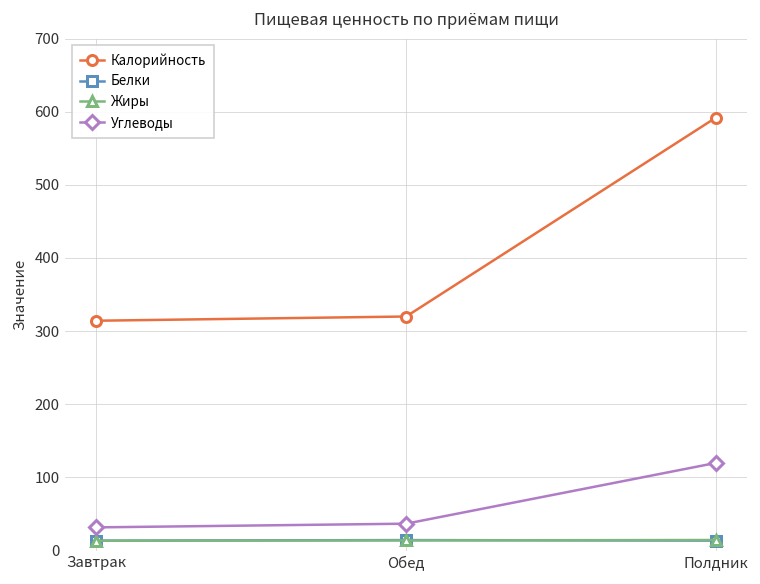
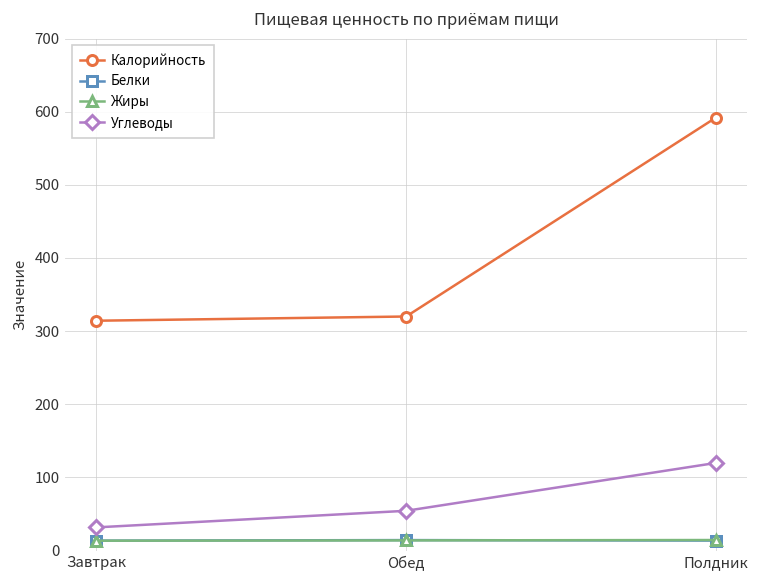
  {
    "Калорийность": {
      "Завтрак": 310,
      "Обед": 320,
      "Полдник": 590
    },
    "Углеводы": {
      "Завтрак": 30,
-     "Обед": 40,
+     "Обед": 50,
      "Полдник": 120
    }
  }
